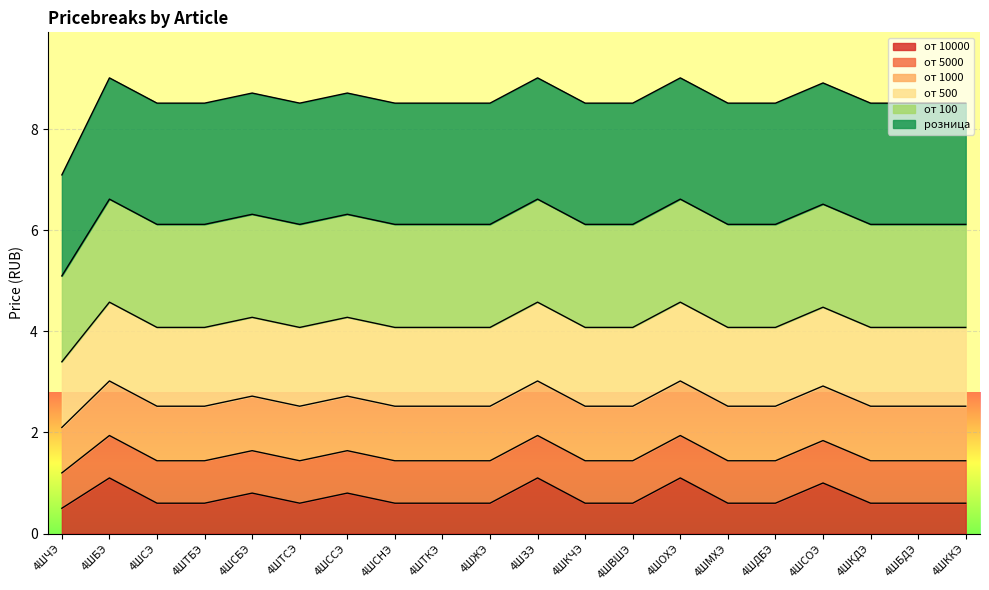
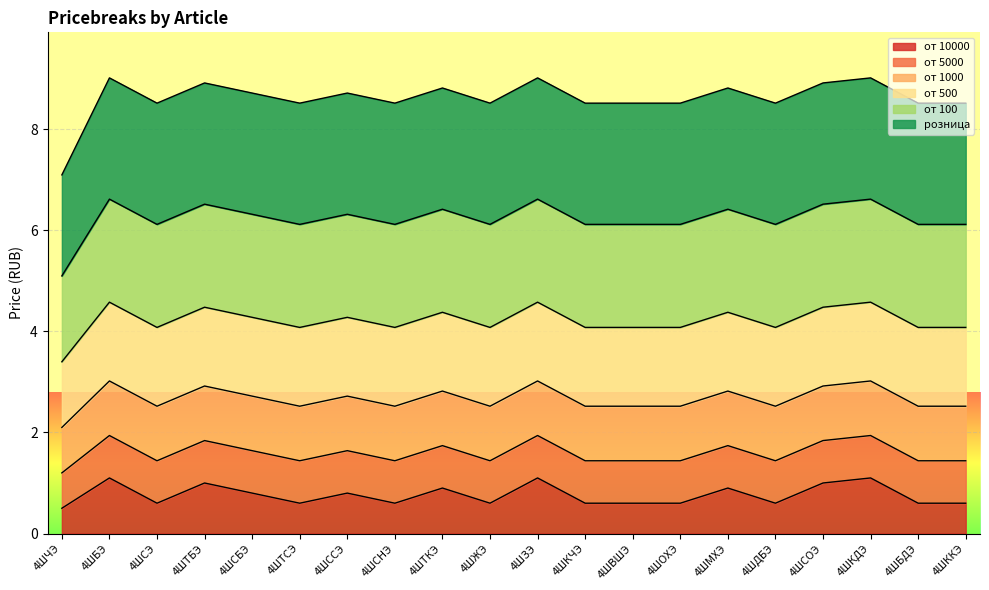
  {
    "от 10000": {
      "4ШЧЭ": 0.5,
      "4ШБЭ": 1.1,
      "4ШСЭ": 0.6,
-     "4ШТБЭ": 0.6,
+     "4ШТБЭ": 1.0,
      "4ШСБЭ": 0.8,
      "4ШТСЭ": 0.6,
      "4ШССЭ": 0.8,
      "4ШСНЭ": 0.6,
-     "4ШТКЭ": 0.6,
+     "4ШТКЭ": 0.9,
      "4ШЖЭ": 0.6,
      "4ШЗЭ": 1.1,
      "4ШКЧЭ": 0.6,
      "4ШВШЭ": 0.6,
-     "4ШОХЭ": 1.1,
-     "4ШМХЭ": 0.6,
+     "4ШОХЭ": 0.6,
+     "4ШМХЭ": 0.9,
      "4ШДБЭ": 0.6,
      "4ШСОЭ": 1.0,
-     "4ШКДЭ": 0.6,
+     "4ШКДЭ": 1.1,
      "4ШБДЭ": 0.6,
      "4ШККЭ": 0.6
    },
    "от 5000": {
      "4ШЧЭ": 0.7,
      "4ШБЭ": 0.8,
      "4ШСЭ": 0.8,
      "4ШТБЭ": 0.8,
      "4ШСБЭ": 0.8,
      "4ШТСЭ": 0.8,
      "4ШССЭ": 0.8,
      "4ШСНЭ": 0.8,
      "4ШТКЭ": 0.8,
      "4ШЖЭ": 0.8,
      "4ШЗЭ": 0.8,
      "4ШКЧЭ": 0.8,
      "4ШВШЭ": 0.8,
      "4ШОХЭ": 0.8,
      "4ШМХЭ": 0.8,
      "4ШДБЭ": 0.8,
      "4ШСОЭ": 0.8,
      "4ШКДЭ": 0.8,
      "4ШБДЭ": 0.8,
      "4ШККЭ": 0.8
    },
    "от 1000": {
      "4ШЧЭ": 0.9,
      "4ШБЭ": 1.1,
      "4ШСЭ": 1.1,
      "4ШТБЭ": 1.1,
      "4ШСБЭ": 1.1,
      "4ШТСЭ": 1.1,
      "4ШССЭ": 1.1,
      "4ШСНЭ": 1.1,
      "4ШТКЭ": 1.1,
      "4ШЖЭ": 1.1,
      "4ШЗЭ": 1.1,
      "4ШКЧЭ": 1.1,
      "4ШВШЭ": 1.1,
      "4ШОХЭ": 1.1,
      "4ШМХЭ": 1.1,
      "4ШДБЭ": 1.1,
      "4ШСОЭ": 1.1,
      "4ШКДЭ": 1.1,
      "4ШБДЭ": 1.1,
      "4ШККЭ": 1.1
    },
    "от 500": {
      "4ШЧЭ": 1.3,
      "4ШБЭ": 1.6,
      "4ШСЭ": 1.6,
      "4ШТБЭ": 1.6,
      "4ШСБЭ": 1.6,
      "4ШТСЭ": 1.6,
      "4ШССЭ": 1.6,
      "4ШСНЭ": 1.6,
      "4ШТКЭ": 1.6,
      "4ШЖЭ": 1.6,
      "4ШЗЭ": 1.6,
      "4ШКЧЭ": 1.6,
      "4ШВШЭ": 1.6,
      "4ШОХЭ": 1.6,
      "4ШМХЭ": 1.6,
      "4ШДБЭ": 1.6,
      "4ШСОЭ": 1.6,
      "4ШКДЭ": 1.6,
      "4ШБДЭ": 1.6,
      "4ШККЭ": 1.6
    },
    "от 100": {
      "4ШЧЭ": 1.7,
      "4ШБЭ": 2.0,
      "4ШСЭ": 2.0,
      "4ШТБЭ": 2.0,
      "4ШСБЭ": 2.0,
      "4ШТСЭ": 2.0,
      "4ШССЭ": 2.0,
      "4ШСНЭ": 2.0,
      "4ШТКЭ": 2.0,
      "4ШЖЭ": 2.0,
      "4ШЗЭ": 2.0,
      "4ШКЧЭ": 2.0,
      "4ШВШЭ": 2.0,
      "4ШОХЭ": 2.0,
      "4ШМХЭ": 2.0,
      "4ШДБЭ": 2.0,
      "4ШСОЭ": 2.0,
      "4ШКДЭ": 2.0,
      "4ШБДЭ": 2.0,
      "4ШККЭ": 2.0
    },
    "розница": {
      "4ШЧЭ": 2.0,
      "4ШБЭ": 2.4,
      "4ШСЭ": 2.4,
      "4ШТБЭ": 2.4,
      "4ШСБЭ": 2.4,
      "4ШТСЭ": 2.4,
      "4ШССЭ": 2.4,
      "4ШСНЭ": 2.4,
      "4ШТКЭ": 2.4,
      "4ШЖЭ": 2.4,
      "4ШЗЭ": 2.4,
      "4ШКЧЭ": 2.4,
      "4ШВШЭ": 2.4,
      "4ШОХЭ": 2.4,
      "4ШМХЭ": 2.4,
      "4ШДБЭ": 2.4,
      "4ШСОЭ": 2.4,
      "4ШКДЭ": 2.4
    }
  }
